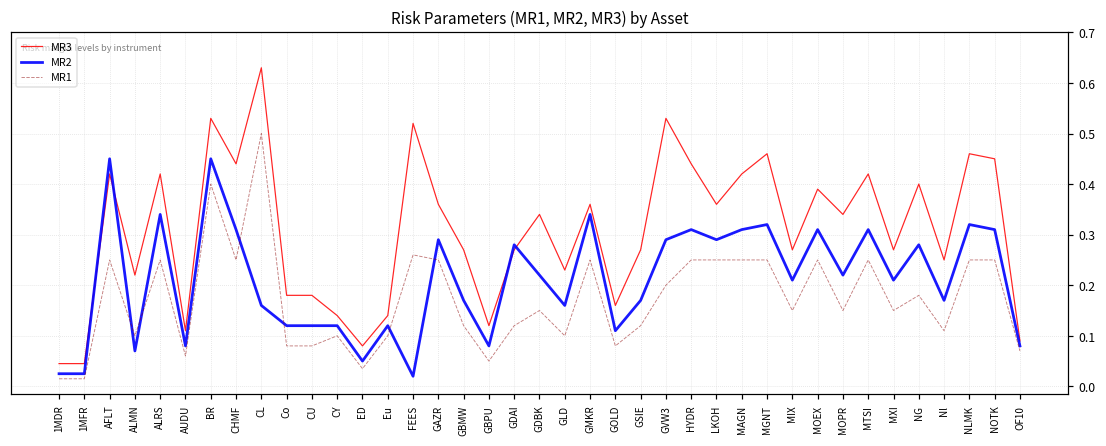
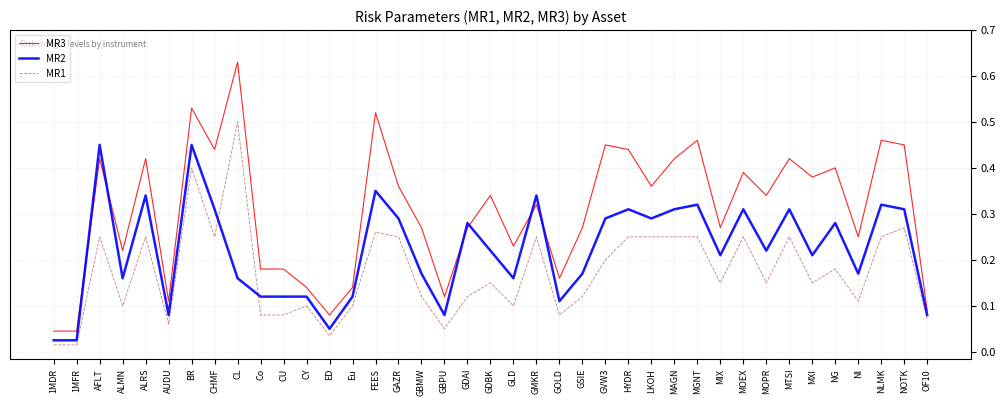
  {
    "MR3": {
      "1MDR": 0.05,
      "1MFR": 0.05,
      "AFLT": 0.42,
      "ALMN": 0.22,
      "ALRS": 0.42,
      "AUDU": 0.11,
      "BR": 0.53,
      "CHMF": 0.44,
      "CL": 0.63,
      "Co": 0.18,
      "CU": 0.18,
      "CY": 0.14,
      "ED": 0.08,
      "Eu": 0.14,
      "FEES": 0.52,
      "GAZR": 0.36,
      "GBMW": 0.27,
      "GBPU": 0.12,
      "GDAI": 0.27,
      "GDBK": 0.34,
      "GLD": 0.23,
-     "GMKR": 0.36,
+     "GMKR": 0.32,
      "GOLD": 0.16,
      "GSIE": 0.27,
-     "GVW3": 0.53,
+     "GVW3": 0.45,
      "HYDR": 0.44,
      "LKOH": 0.36,
      "MAGN": 0.42,
      "MGNT": 0.46,
      "MIX": 0.27,
      "MOEX": 0.39,
      "MOPR": 0.34,
      "MTSI": 0.42,
-     "MXI": 0.27,
+     "MXI": 0.38,
      "NG": 0.40,
      "Nl": 0.25,
      "NLMK": 0.46,
      "NOTK": 0.45,
      "OF10": 0.09
    },
    "MR2": {
      "1MDR": 0.03,
      "1MFR": 0.03,
      "AFLT": 0.45,
-     "ALMN": 0.07,
+     "ALMN": 0.16,
      "ALRS": 0.34,
      "AUDU": 0.08,
      "BR": 0.45,
      "CHMF": 0.31,
      "CL": 0.16,
      "Co": 0.12,
      "CU": 0.12,
      "CY": 0.12,
      "ED": 0.05,
      "Eu": 0.12,
-     "FEES": 0.02,
+     "FEES": 0.35,
      "GAZR": 0.29,
      "GBMW": 0.17,
      "GBPU": 0.08,
      "GDAI": 0.28,
      "GDBK": 0.22,
      "GLD": 0.16,
      "GMKR": 0.34,
      "GOLD": 0.11,
      "GSIE": 0.17,
      "GVW3": 0.29,
      "HYDR": 0.31,
      "LKOH": 0.29,
      "MAGN": 0.31,
      "MGNT": 0.32,
      "MIX": 0.21,
      "MOEX": 0.31,
      "MOPR": 0.22,
      "MTSI": 0.31,
      "MXI": 0.21,
      "NG": 0.28,
      "Nl": 0.17,
      "NLMK": 0.32,
      "NOTK": 0.31,
      "OF10": 0.08
    },
    "MR1": {
      "1MDR": 0.02,
      "1MFR": 0.02,
      "AFLT": 0.25,
      "ALMN": 0.10,
      "ALRS": 0.25,
      "AUDU": 0.06,
      "BR": 0.40,
      "CHMF": 0.25,
      "CL": 0.50,
      "Co": 0.08,
      "CU": 0.08,
      "CY": 0.10,
      "ED": 0.04,
      "Eu": 0.10,
      "FEES": 0.26,
      "GAZR": 0.25,
      "GBMW": 0.12,
      "GBPU": 0.05,
      "GDAI": 0.12,
      "GDBK": 0.15,
      "GLD": 0.10,
      "GMKR": 0.25,
      "GOLD": 0.08,
      "GSIE": 0.12,
      "GVW3": 0.20,
      "HYDR": 0.25,
      "LKOH": 0.25,
      "MAGN": 0.25,
      "MGNT": 0.25,
      "MIX": 0.15,
      "MOEX": 0.25,
      "MOPR": 0.15,
      "MTSI": 0.25,
      "MXI": 0.15,
      "NG": 0.18,
      "Nl": 0.11,
      "NLMK": 0.25,
-     "NOTK": 0.25,
+     "NOTK": 0.27,
      "OF10": 0.07
    }
  }
